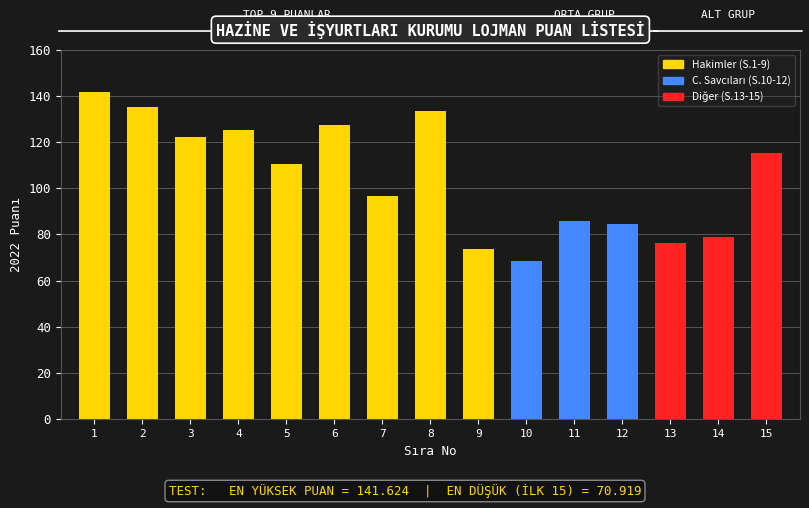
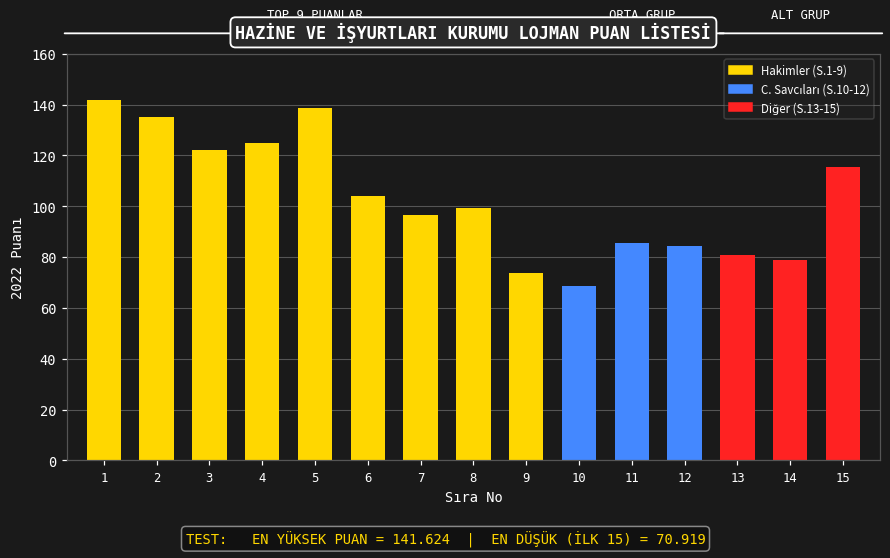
  {
    "1": 142,
    "2": 135,
    "3": 122,
    "4": 125,
-   "5": 110,
-   "6": 127,
+   "5": 139,
+   "6": 104,
    "7": 97,
-   "8": 133,
+   "8": 99,
    "9": 74,
    "10": 68,
    "11": 86,
    "12": 84,
-   "13": 76,
+   "13": 81,
    "14": 79,
    "15": 115
  }
